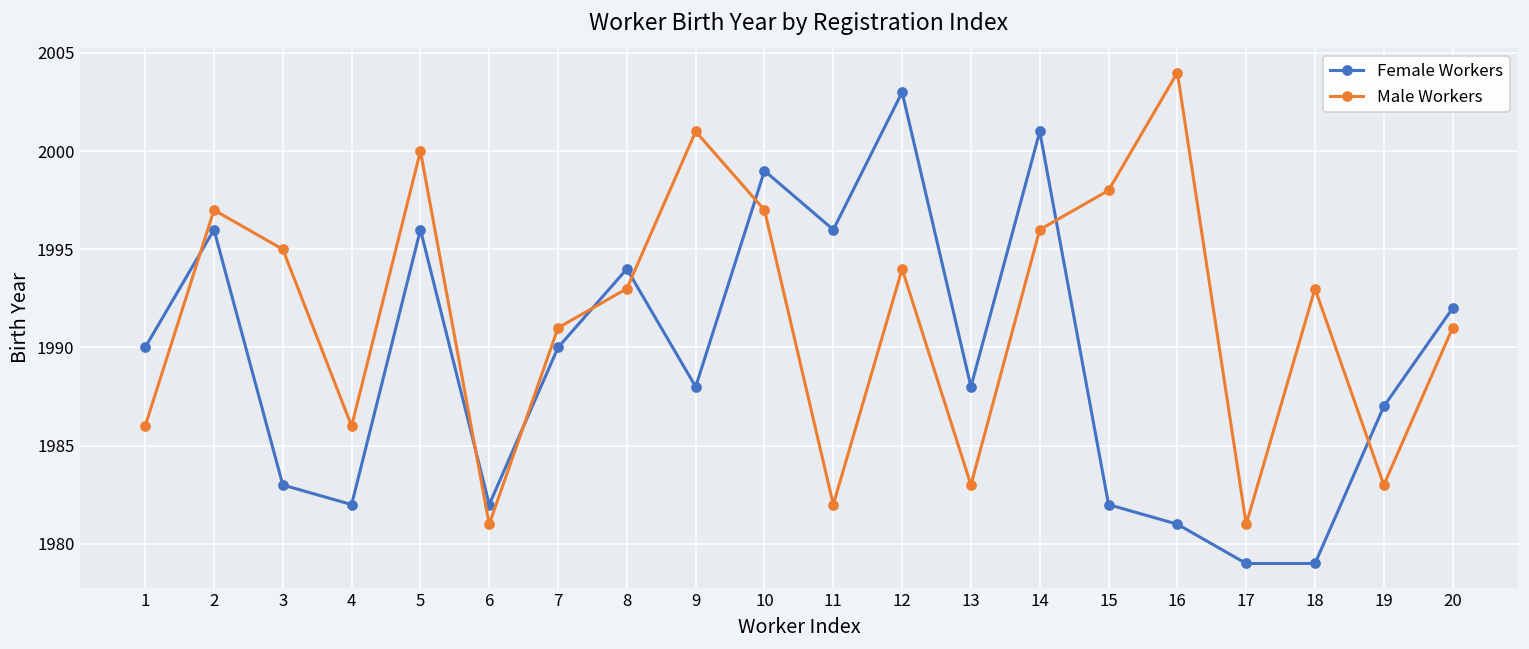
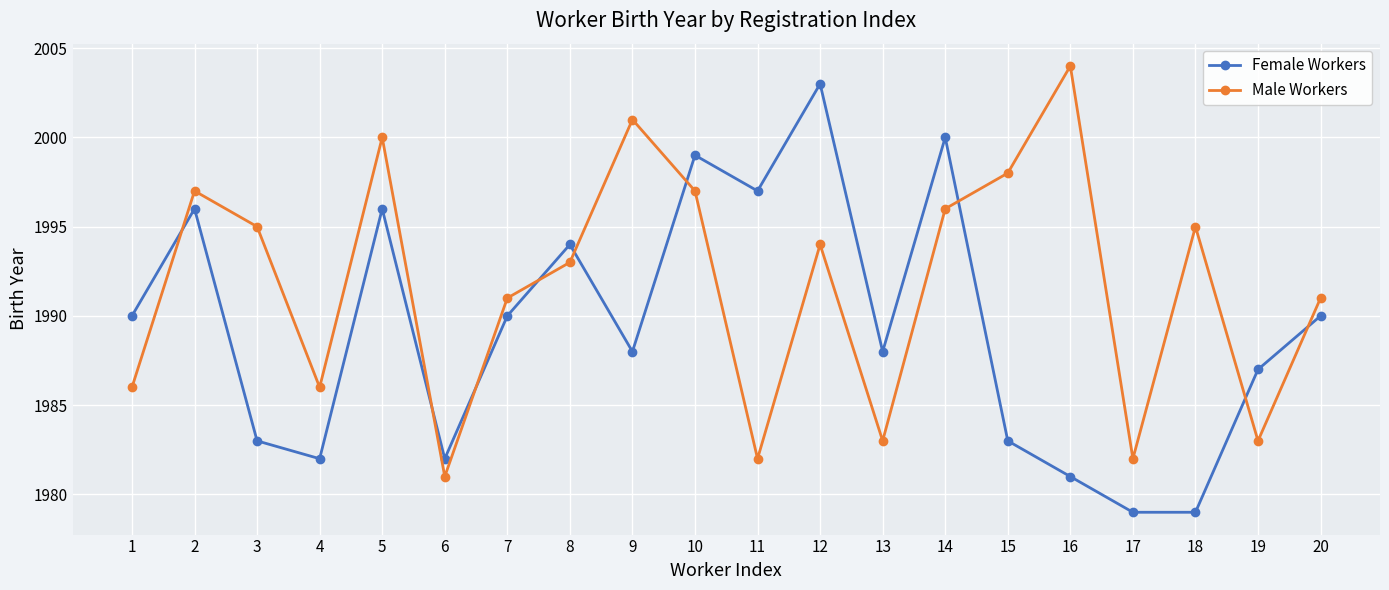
  {
    "Female Workers": {
      "1": 1990,
      "2": 1996,
      "3": 1983,
      "4": 1982,
      "5": 1996,
      "6": 1982,
      "7": 1990,
      "8": 1994,
      "9": 1988,
      "10": 1999,
-     "11": 1996,
+     "11": 1997,
      "12": 2003,
      "13": 1988,
-     "14": 2001,
-     "15": 1982,
+     "14": 2000,
+     "15": 1983,
      "16": 1981,
      "17": 1979,
      "18": 1979,
      "19": 1987,
-     "20": 1992
+     "20": 1990
    },
    "Male Workers": {
      "1": 1986,
      "2": 1997,
      "3": 1995,
      "4": 1986,
      "5": 2000,
      "6": 1981,
      "7": 1991,
      "8": 1993,
      "9": 2001,
      "10": 1997,
      "11": 1982,
      "12": 1994,
      "13": 1983,
      "14": 1996,
      "15": 1998,
      "16": 2004,
-     "17": 1981,
-     "18": 1993,
+     "17": 1982,
+     "18": 1995,
      "19": 1983,
      "20": 1991
    }
  }
